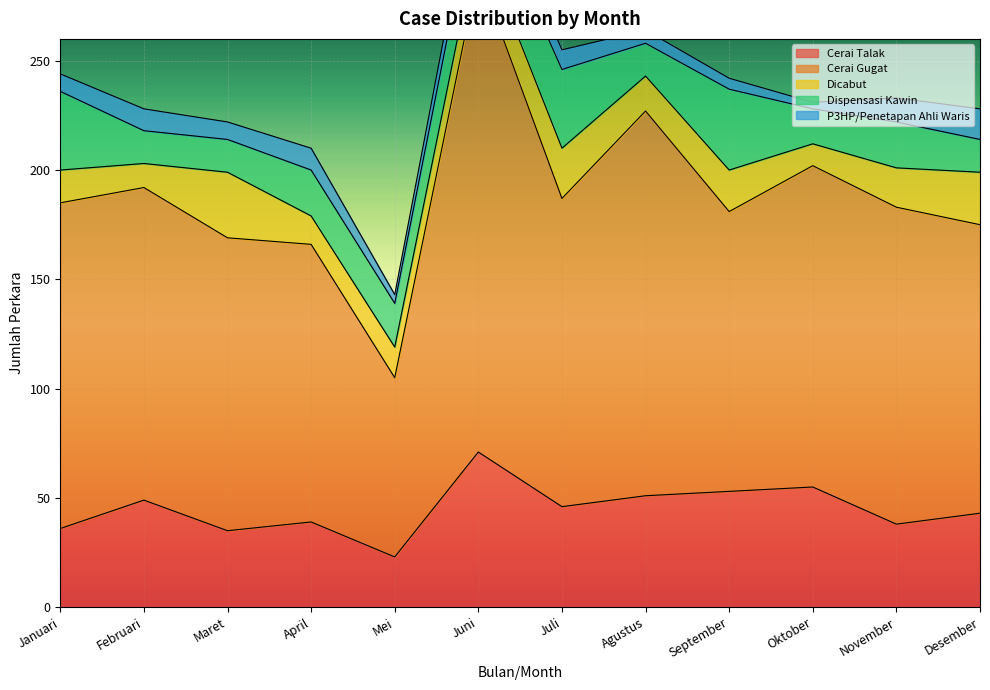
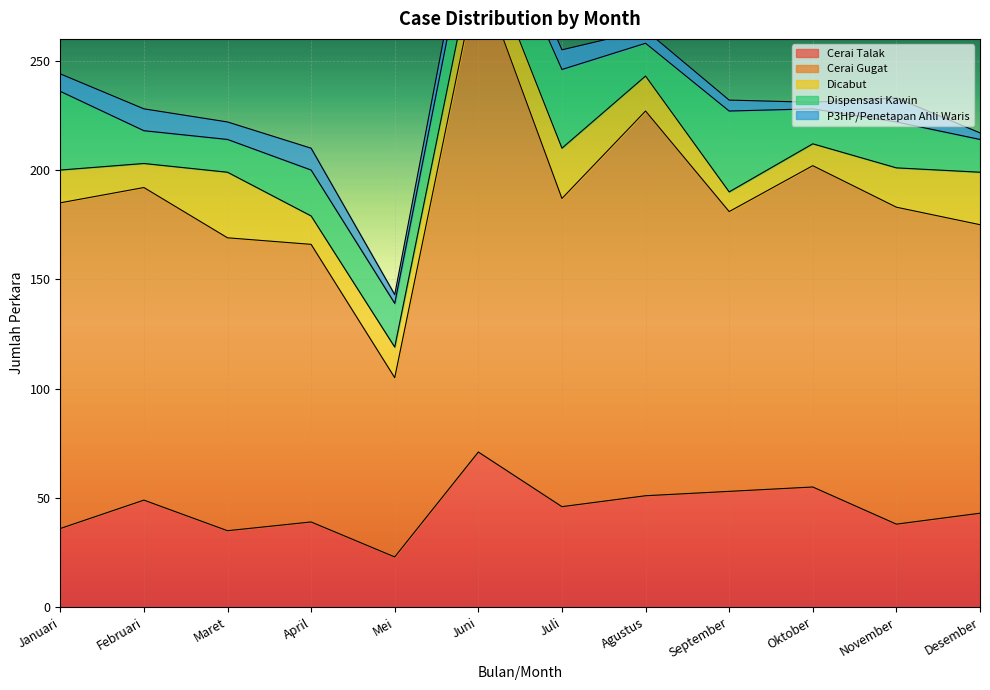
  {
    "Dicabut": {
      "Januari": 15,
      "Februari": 11,
      "Maret": 30,
      "April": 13,
      "Mei": 14,
      "Juli": 23,
      "Agustus": 16,
-     "September": 19,
+     "September": 9,
      "Oktober": 10,
      "November": 18,
      "Desember": 24
    },
    "Dispensasi Kawin": {
      "Januari": 36,
      "Februari": 15,
      "Maret": 15,
      "April": 21,
      "Mei": 20,
      "Juli": 36,
      "Agustus": 15,
      "September": 37,
      "Desember": 15
    },
    "P3HP/Penetapan Ahli Waris": {
      "Januari": 8,
      "Februari": 10,
      "Maret": 8,
      "April": 10,
      "Mei": 4,
      "Juli": 9,
      "September": 5,
-     "Desember": 14
+     "Desember": 3
    }
  }
